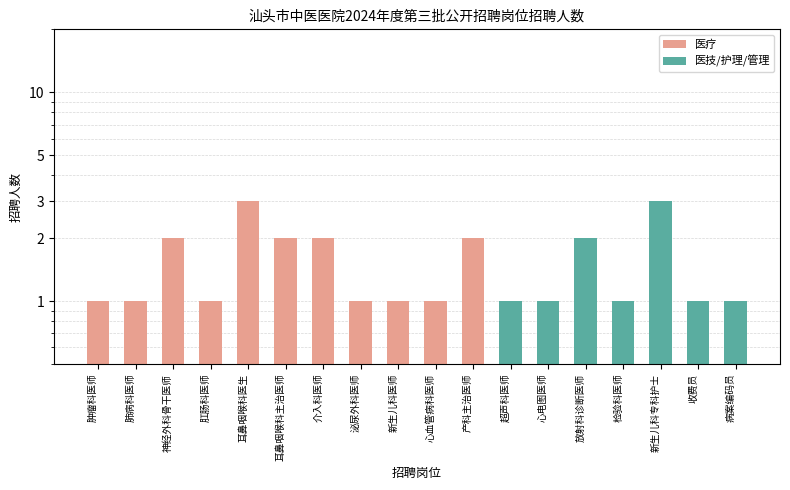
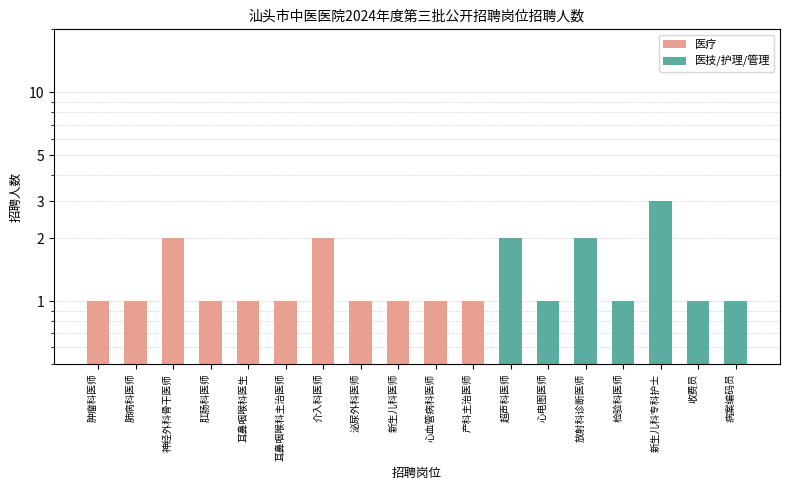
  {
    "肿瘤科医师": 1,
    "肺病科医师": 1,
    "神经外科骨干医师": 2,
    "肛肠科医师": 1,
-   "耳鼻咽喉科医生": 3,
-   "耳鼻咽喉科主治医师": 2,
+   "耳鼻咽喉科医生": 1,
+   "耳鼻咽喉科主治医师": 1,
    "介入科医师": 2,
    "泌尿外科医师": 1,
    "新生儿科医师": 1,
    "心血管病科医师": 1,
-   "产科主治医师": 2,
-   "超声科医师": 1,
+   "产科主治医师": 1,
+   "超声科医师": 2,
    "心电图医师": 1,
    "放射科诊断医师": 2,
    "检验科医师": 1,
    "新生儿科专科护士": 3,
    "收费员": 1,
    "病案编码员": 1
  }
